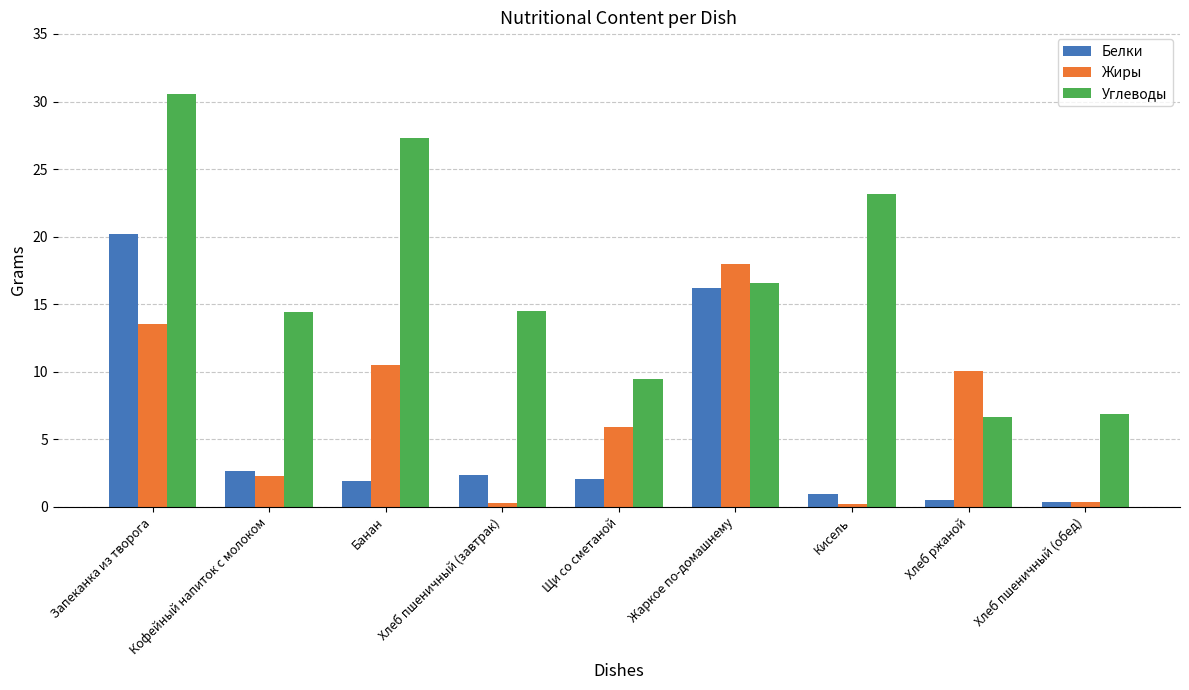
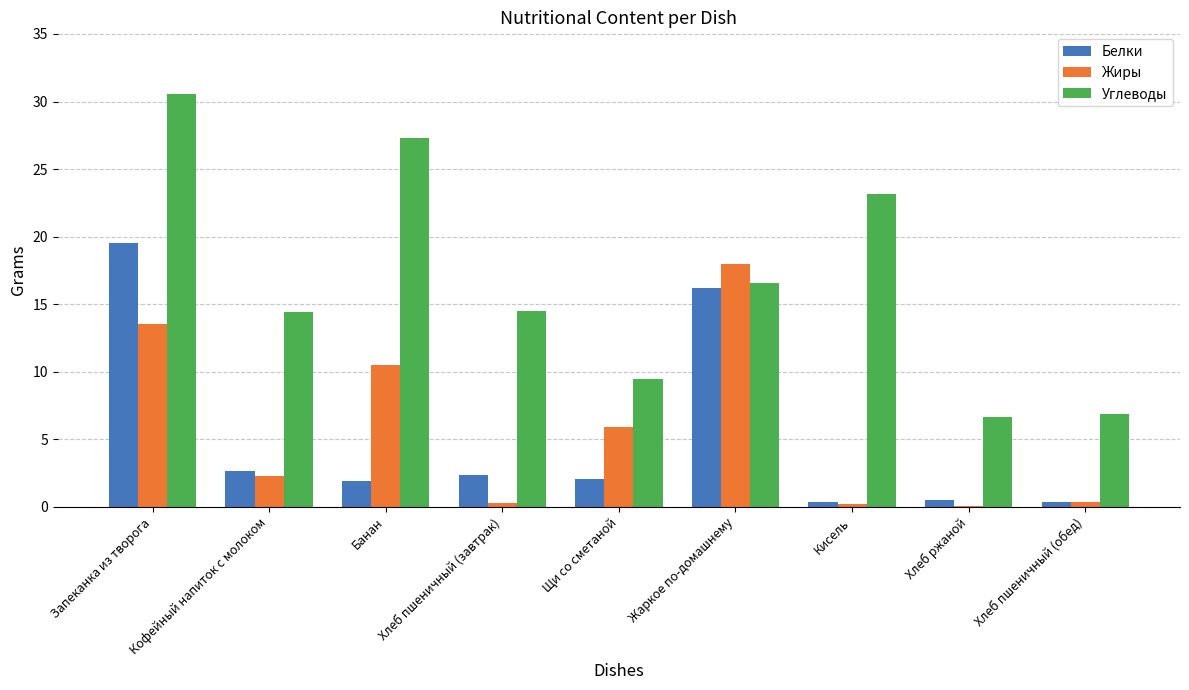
  {
    "Белки": {
-     "Запеканка из творога": 20.2,
+     "Запеканка из творога": 19.5,
      "Кофейный напиток с молоком": 2.7,
      "Банан": 2.0,
      "Хлеб пшеничный (завтрак)": 2.4,
      "Щи со сметаной": 2.1,
      "Жаркое по-домашнему": 16.2,
-     "Кисель": 1.0,
+     "Кисель": 0.4,
      "Хлеб ржаной": 0.5,
      "Хлеб пшеничный (обед)": 0.4
    },
    "Жиры": {
      "Запеканка из творога": 13.6,
      "Кофейный напиток с молоком": 2.3,
      "Банан": 10.5,
      "Хлеб пшеничный (завтрак)": 0.3,
      "Щи со сметаной": 5.9,
      "Жаркое по-домашнему": 18.0,
      "Кисель": 0.2,
-     "Хлеб ржаной": 10.1,
+     "Хлеб ржаной": 0.1,
      "Хлеб пшеничный (обед)": 0.4
    },
    "Углеводы": {
      "Запеканка из творога": 30.5,
      "Кофейный напиток с молоком": 14.4,
      "Банан": 27.3,
      "Хлеб пшеничный (завтрак)": 14.5,
      "Щи со сметаной": 9.5,
      "Жаркое по-домашнему": 16.6,
      "Кисель": 23.2,
      "Хлеб ржаной": 6.7,
      "Хлеб пшеничный (обед)": 6.8
    }
  }
